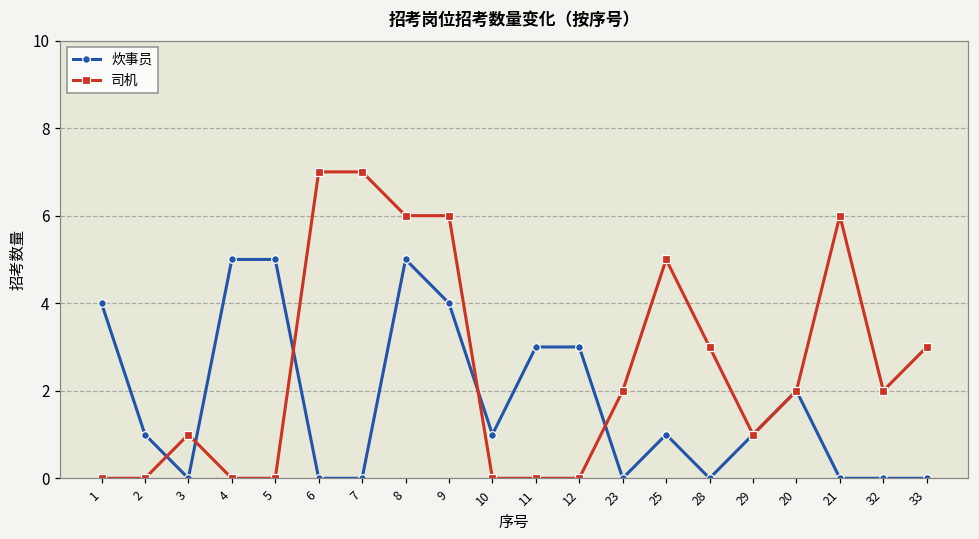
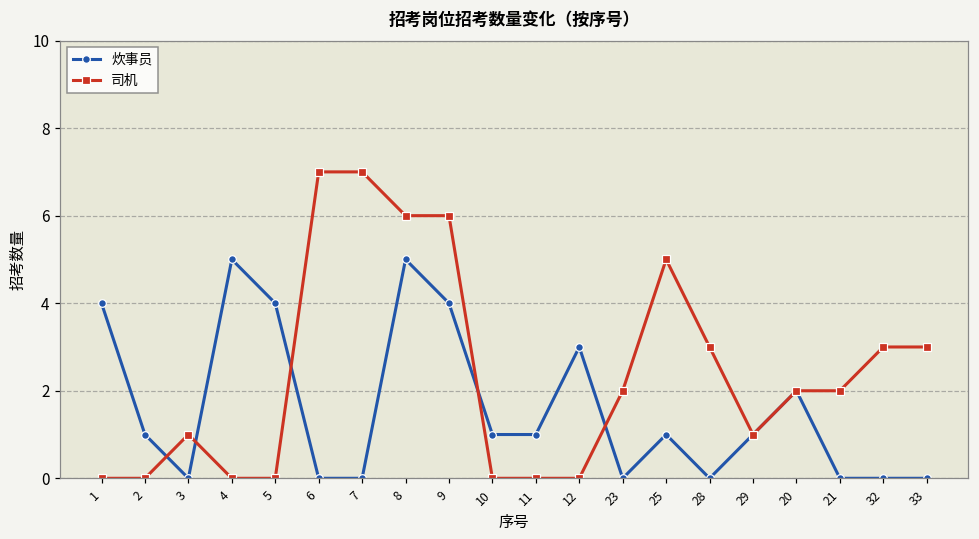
  {
    "炊事员": {
      "1": 4,
      "2": 1,
      "3": 0,
      "4": 5,
-     "5": 5,
+     "5": 4,
      "6": 0,
      "7": 0,
      "8": 5,
      "9": 4,
      "10": 1,
-     "11": 3,
+     "11": 1,
      "12": 3,
      "23": 0,
      "25": 1,
      "28": 0,
      "21": 0,
      "32": 0,
      "33": 0
    },
    "司机": {
      "1": 0,
      "2": 0,
      "3": 1,
      "4": 0,
      "5": 0,
      "6": 7,
      "7": 7,
      "8": 6,
      "9": 6,
      "10": 0,
      "11": 0,
      "12": 0,
      "23": 2,
      "25": 5,
      "28": 3,
-     "21": 6,
-     "32": 2,
+     "21": 2,
+     "32": 3,
      "33": 3
    }
  }
